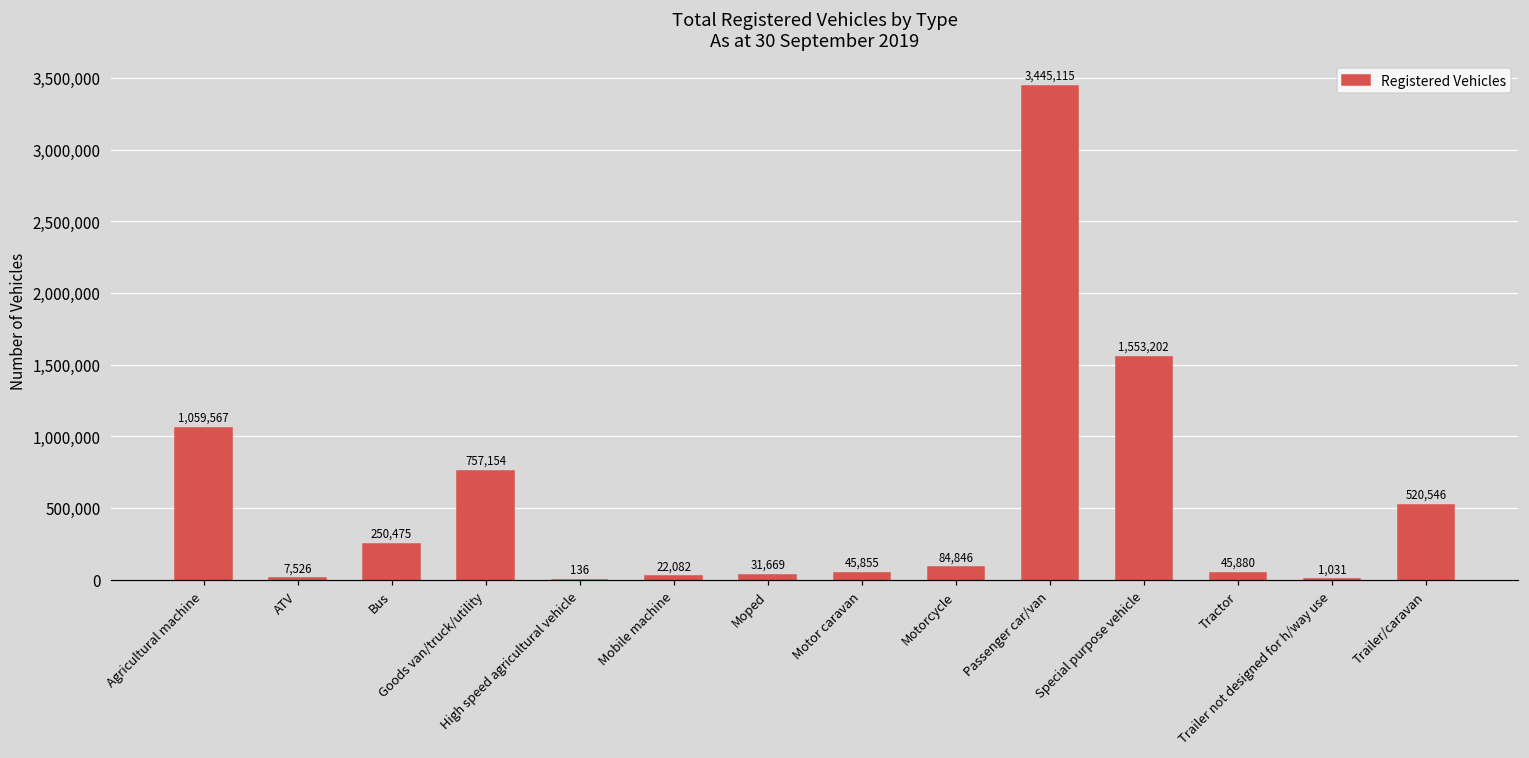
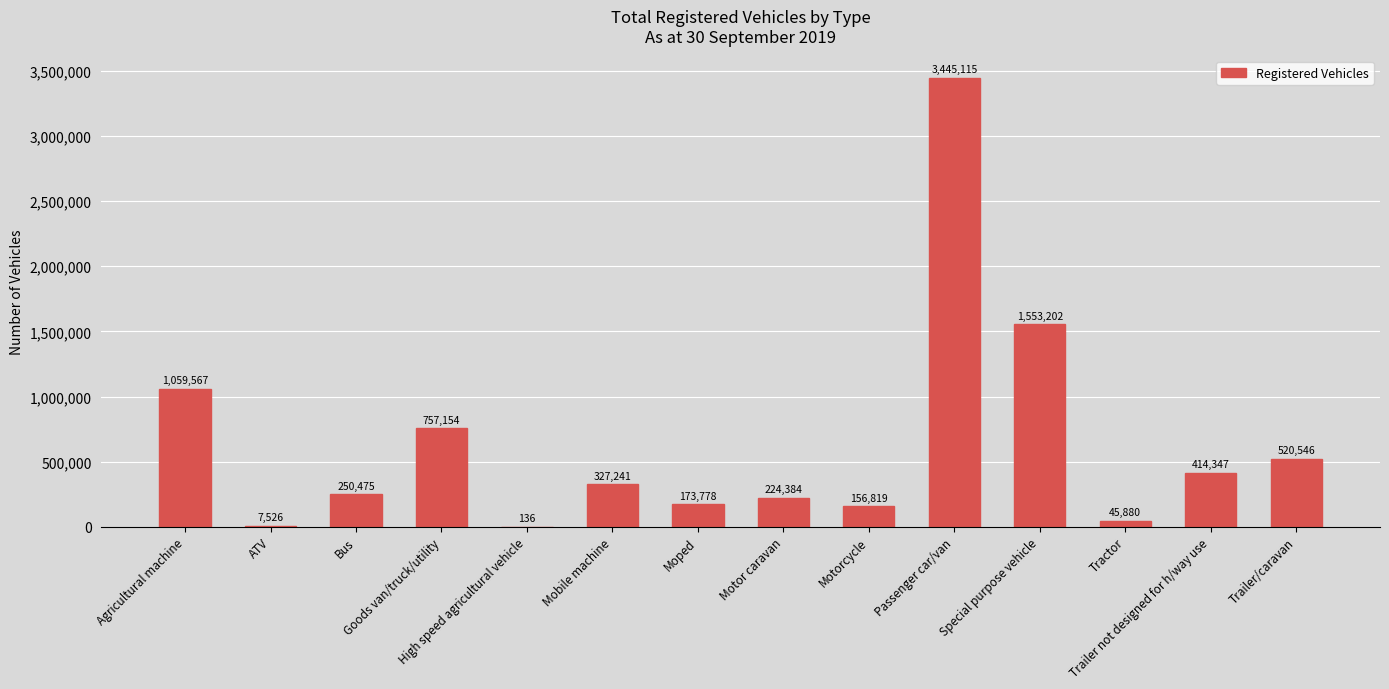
  {
    "Agricultural machine": "1,059,567",
    "ATV": "7,526",
    "Bus": "250,475",
    "Goods van/truck/utility": "757,154",
    "High speed agricultural vehicle": "136",
-   "Mobile machine": "22,082",
-   "Moped": "31,669",
-   "Motor caravan": "45,855",
-   "Motorcycle": "84,846",
+   "Mobile machine": "327,241",
+   "Moped": "173,778",
+   "Motor caravan": "224,384",
+   "Motorcycle": "156,819",
    "Passenger car/van": "3,445,115",
    "Special purpose vehicle": "1,553,202",
    "Tractor": "45,880",
-   "Trailer not designed for h/way use": "1,031",
+   "Trailer not designed for h/way use": "414,347",
    "Trailer/caravan": "520,546"
  }
